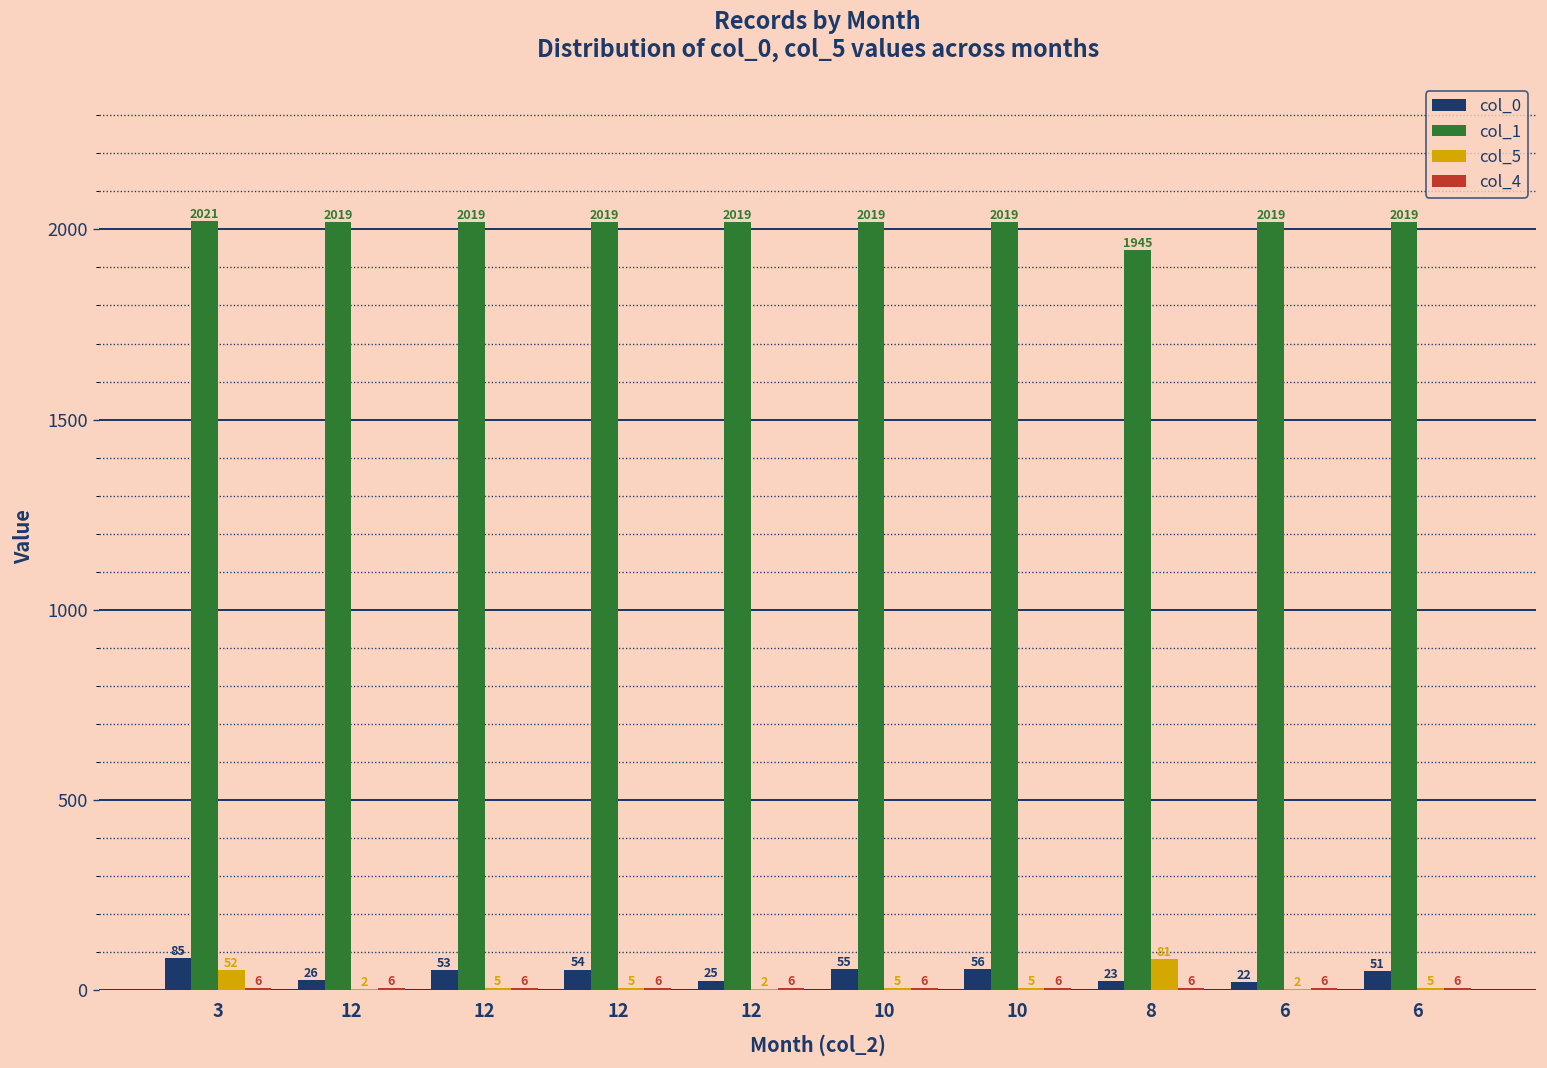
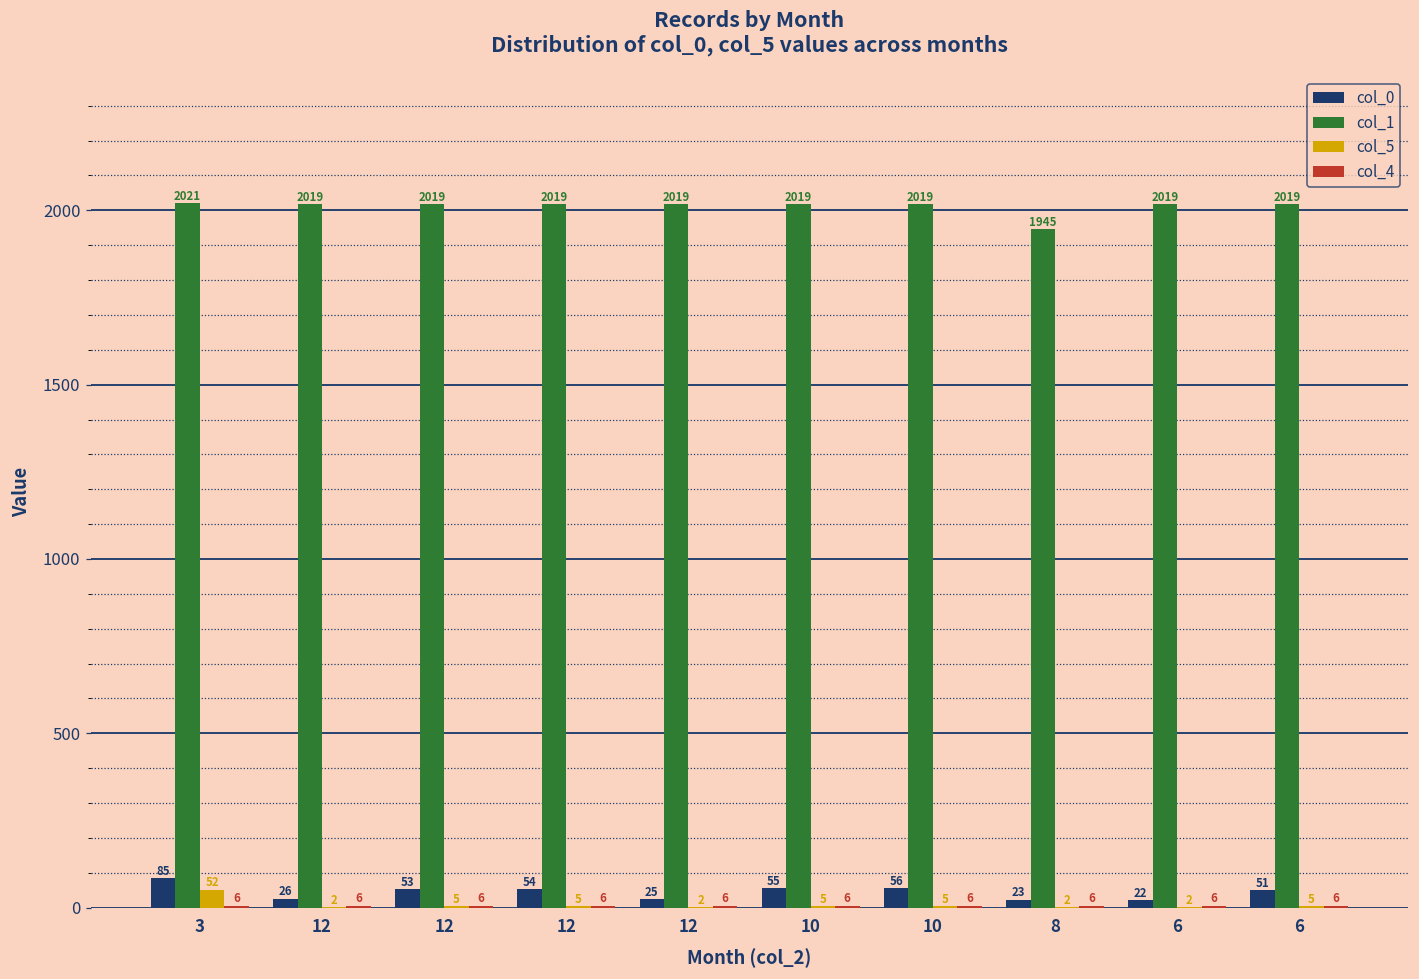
  {
    "col_0": {
      "3": 85,
      "8": 23
    },
    "col_1": {
      "3": 2021,
      "8": 1945
    },
    "col_5": {
      "3": 52,
-     "8": 81
+     "8": 2
    },
    "col_4": {
      "3": 6,
      "8": 6
    }
  }
